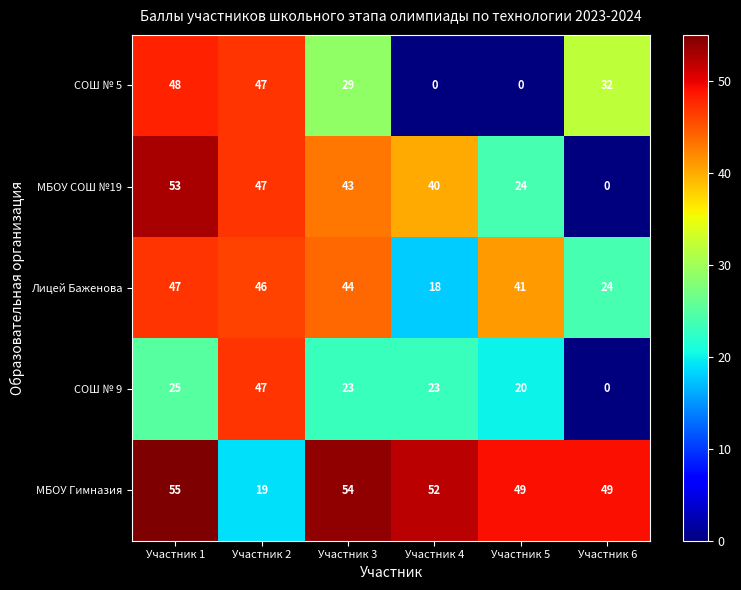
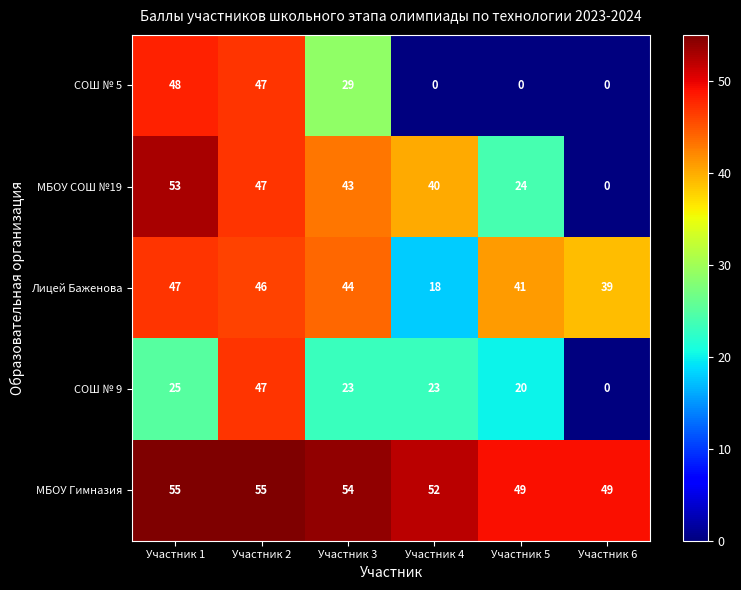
  {
    "СОШ № 5": {
      "Участник 1": 48,
      "Участник 2": 47,
      "Участник 3": 29,
      "Участник 4": 0,
      "Участник 5": 0,
-     "Участник 6": 32
+     "Участник 6": 0
    },
    "МБОУ СОШ №19": {
      "Участник 1": 53,
      "Участник 2": 47,
      "Участник 3": 43,
      "Участник 4": 40,
      "Участник 5": 24,
      "Участник 6": 0
    },
    "Лицей Баженова": {
      "Участник 1": 47,
      "Участник 2": 46,
      "Участник 3": 44,
      "Участник 4": 18,
      "Участник 5": 41,
-     "Участник 6": 24
+     "Участник 6": 39
    },
    "СОШ № 9": {
      "Участник 1": 25,
      "Участник 2": 47,
      "Участник 3": 23,
      "Участник 4": 23,
      "Участник 5": 20,
      "Участник 6": 0
    },
    "МБОУ Гимназия": {
      "Участник 1": 55,
-     "Участник 2": 19,
+     "Участник 2": 55,
      "Участник 3": 54,
      "Участник 4": 52,
      "Участник 5": 49,
      "Участник 6": 49
    }
  }
